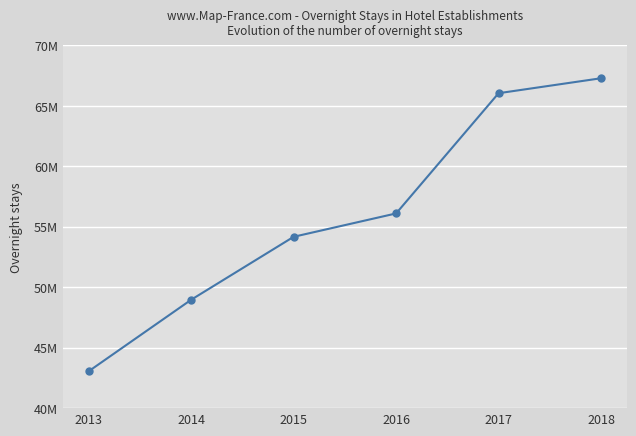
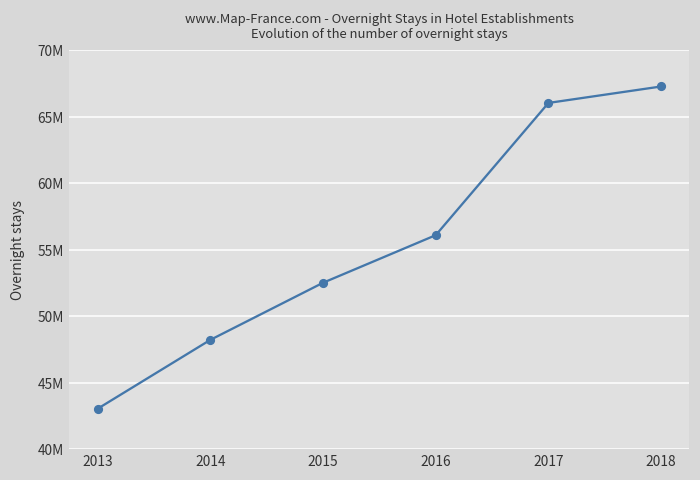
  {
    "2013": 43500000,
-   "2014": 49400000,
-   "2015": 54600000,
+   "2014": 48700000,
+   "2015": 53000000,
    "2016": 56500000,
    "2017": 66400000,
    "2018": 67700000
  }
